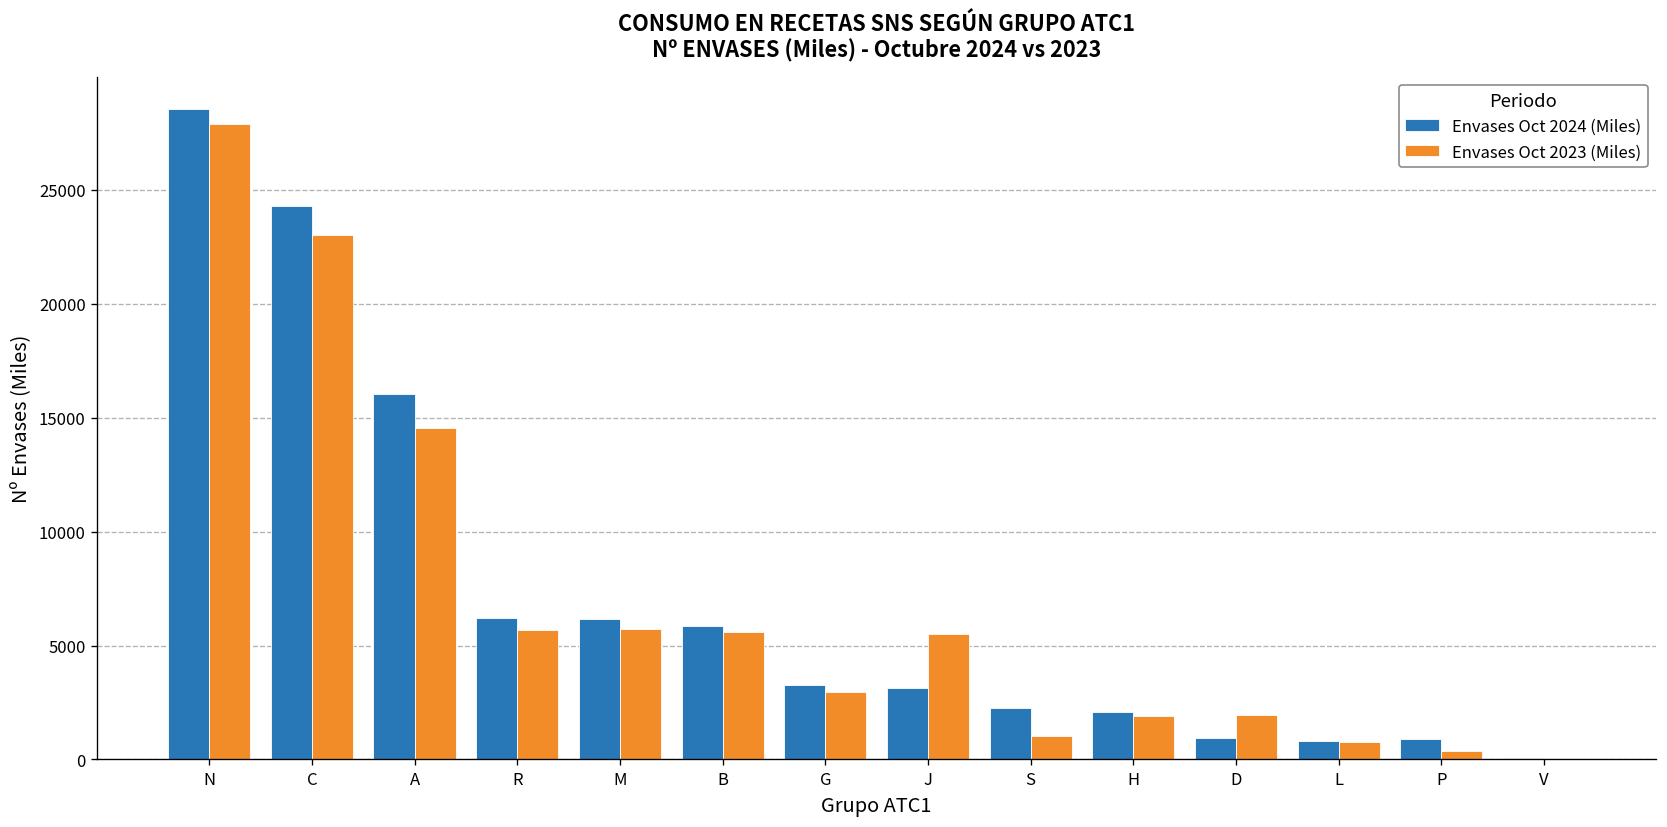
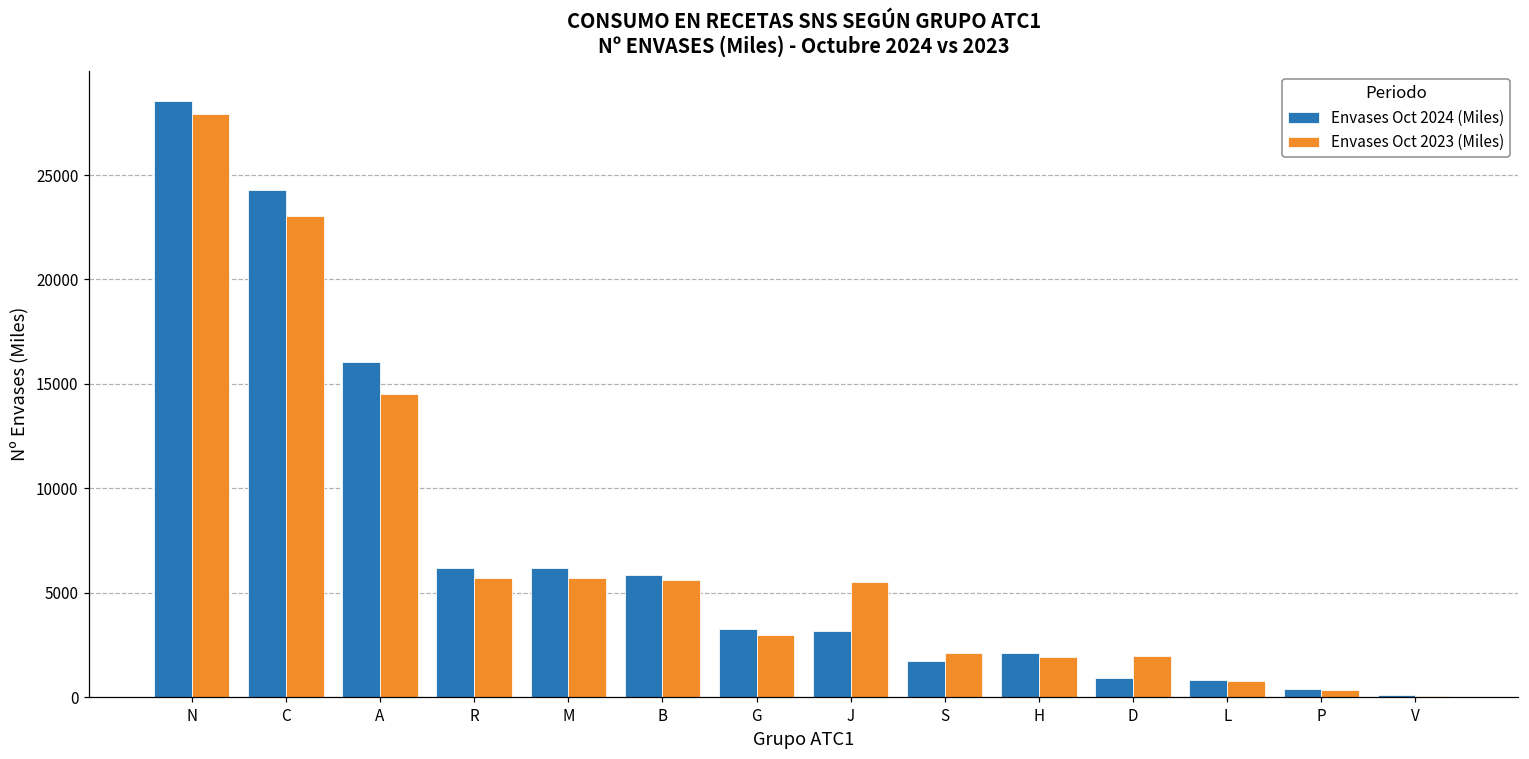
  {
    "Envases Oct 2024 (Miles)": {
      "N": 28500,
      "C": 24300,
      "A": 16000,
      "R": 6200,
      "M": 6200,
      "B": 5800,
      "G": 3300,
      "J": 3200,
-     "S": 2200,
+     "S": 1700,
      "H": 2100,
      "D": 900,
      "L": 800,
-     "P": 900
+     "P": 400
    },
    "Envases Oct 2023 (Miles)": {
      "N": 27900,
      "C": 23000,
      "A": 14500,
      "R": 5700,
      "M": 5700,
      "B": 5600,
      "G": 3000,
      "J": 5500,
-     "S": 1000,
+     "S": 2100,
      "H": 1900,
      "D": 1900,
      "L": 800,
      "P": 400
    }
  }
